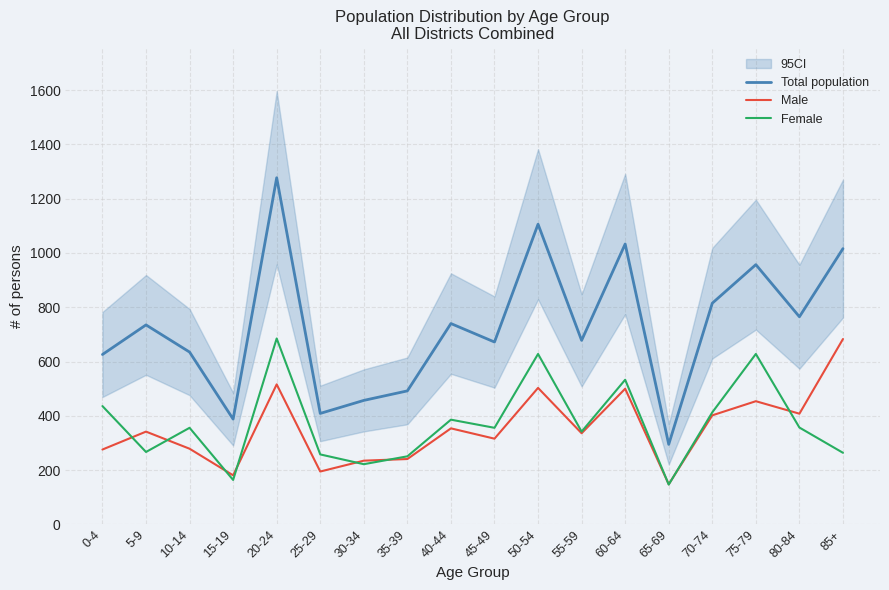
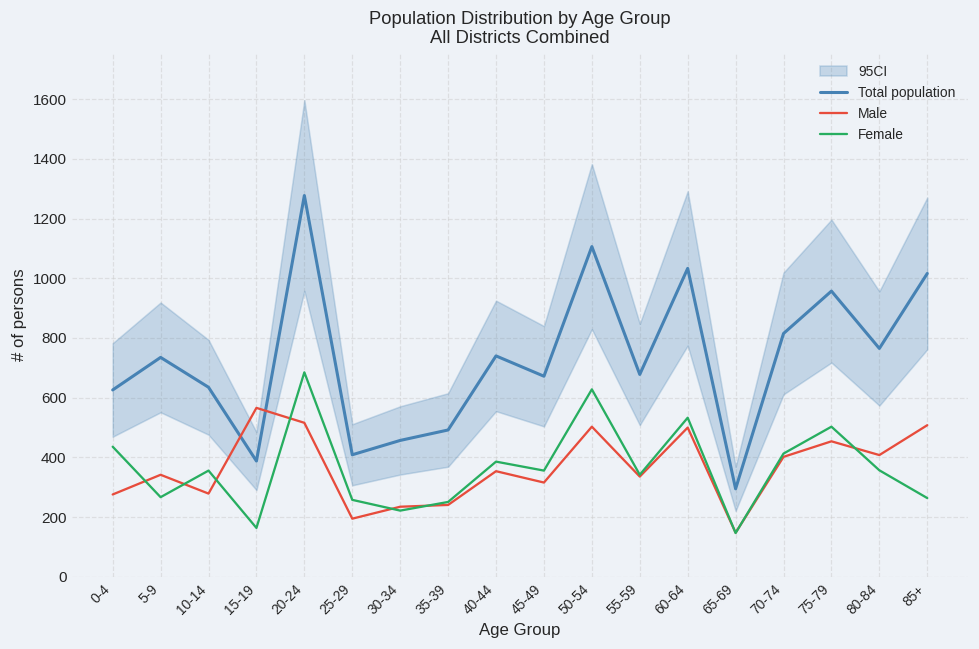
  {
    "Male": {
      "0-4": 280,
      "5-9": 340,
      "10-14": 280,
-     "15-19": 180,
+     "15-19": 570,
      "20-24": 520,
      "25-29": 200,
      "30-34": 240,
      "35-39": 240,
      "40-44": 350,
      "45-49": 320,
      "50-54": 500,
      "60-64": 500,
      "70-74": 400,
      "75-79": 450,
      "80-84": 410,
-     "85+": 680
+     "85+": 510
    },
    "Female": {
      "0-4": 440,
      "5-9": 270,
      "10-14": 360,
      "15-19": 160,
      "20-24": 690,
      "25-29": 260,
      "30-34": 220,
      "35-39": 250,
      "40-44": 390,
      "45-49": 360,
      "50-54": 630,
      "60-64": 530,
      "70-74": 410,
-     "75-79": 630,
+     "75-79": 500,
      "80-84": 360,
      "85+": 260
    }
  }
